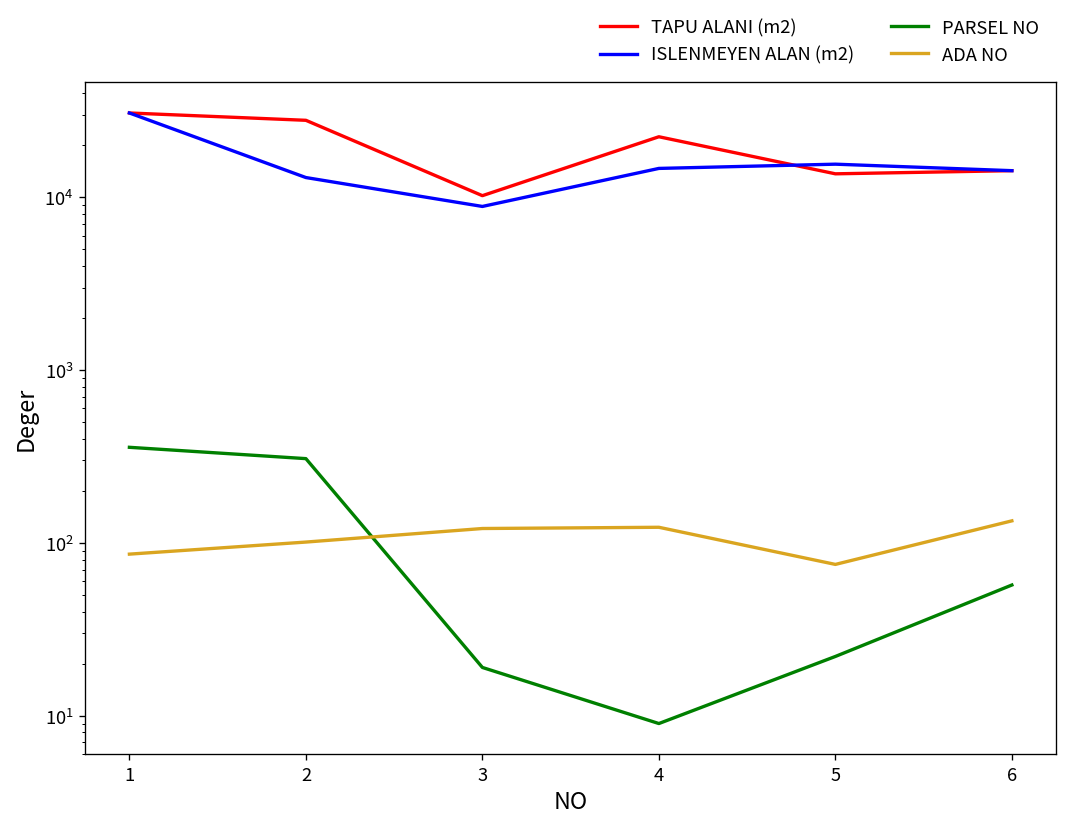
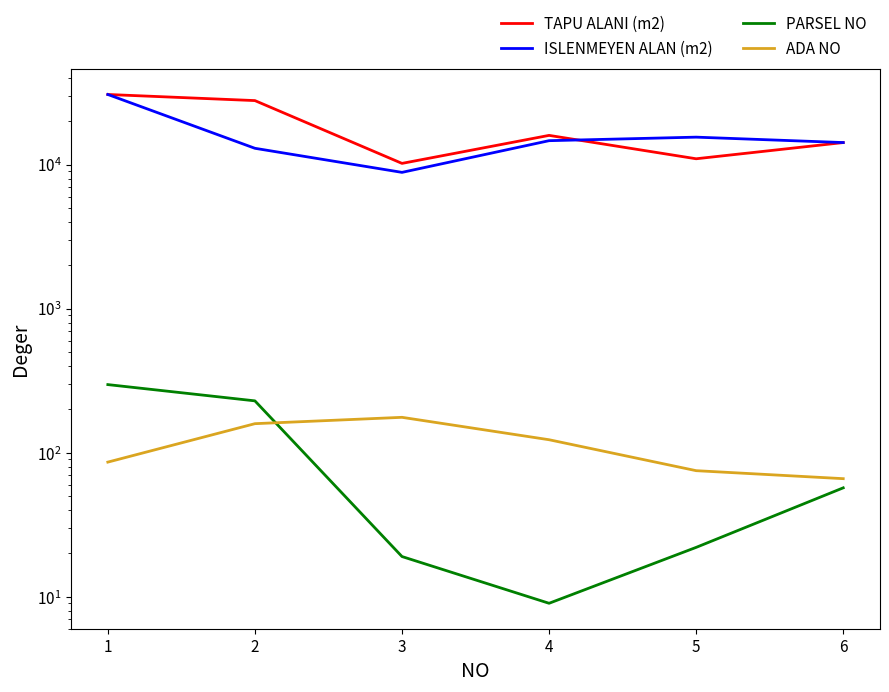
  {
    "TAPU ALANI (m2)": {
      "2": 28000,
      "3": 10000,
-     "4": 22000,
-     "5": 14000
+     "4": 16000,
+     "5": 11000
    },
    "ISLENMEYEN ALAN (m2)": {
      "2": 13000,
      "3": 9000,
      "4": 15000,
      "5": 16000
    },
    "PARSEL NO": {
-     "1": 360,
-     "2": 310,
+     "1": 300,
+     "2": 230,
      "3": 19,
      "4": 9,
      "5": 22,
      "6": 57
    },
    "ADA NO": {
      "1": 90,
-     "2": 100,
-     "3": 120,
+     "2": 160,
+     "3": 180,
      "4": 120,
      "5": 80,
-     "6": 130
+     "6": 70
    }
  }
